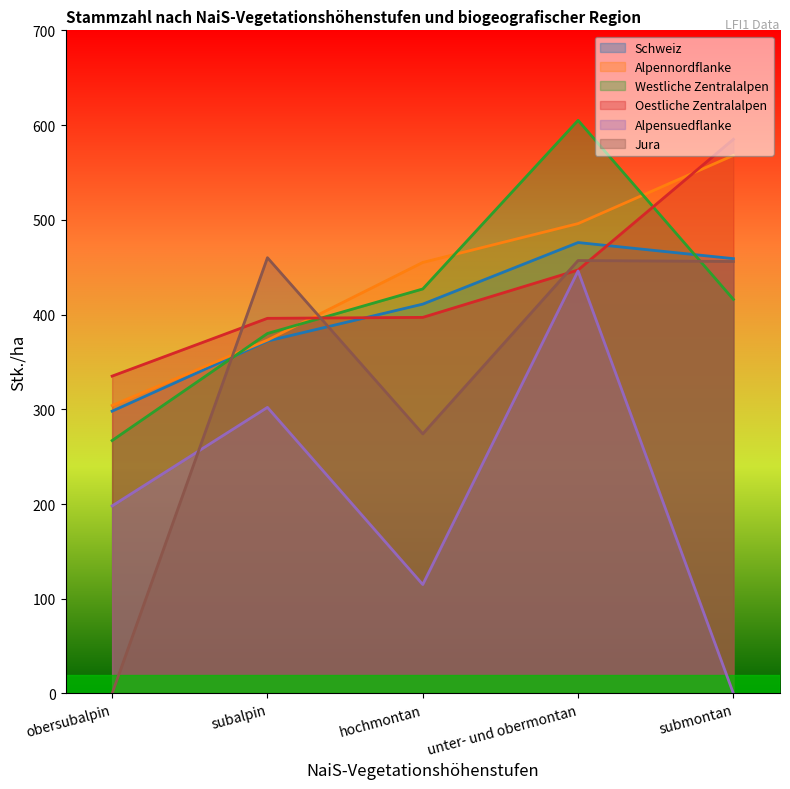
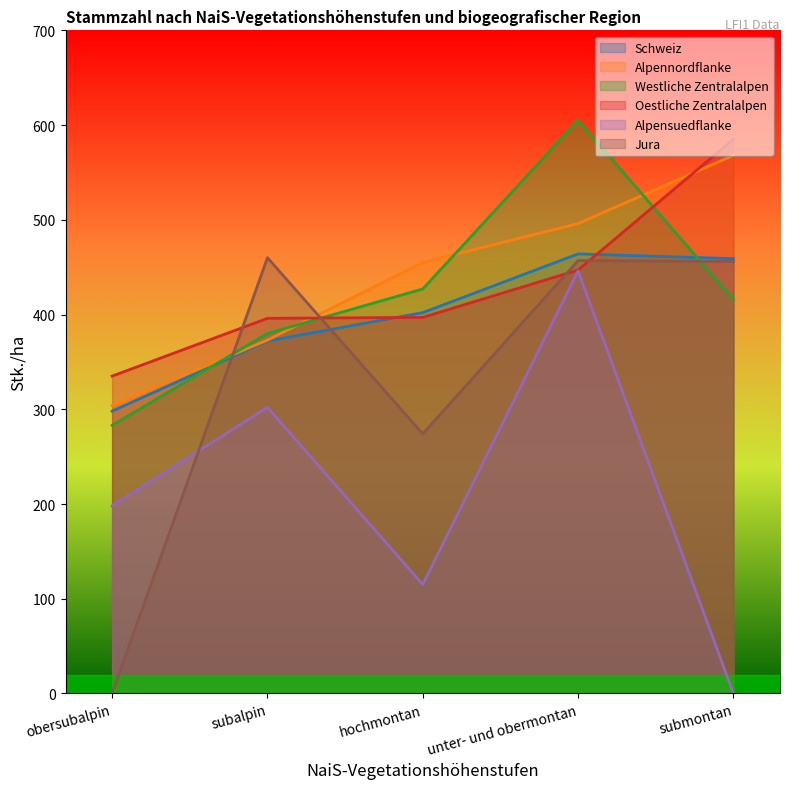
  {
    "Schweiz": {
      "obersubalpin": 300,
-     "hochmontan": 410,
-     "unter- und obermontan": 480,
+     "hochmontan": 400,
+     "unter- und obermontan": 460,
      "submontan": 460
    },
    "Westliche Zentralalpen": {
-     "obersubalpin": 270,
+     "obersubalpin": 280,
      "subalpin": 380,
      "hochmontan": 430,
      "unter- und obermontan": 610,
      "submontan": 420
    },
    "Alpensuedflanke": {
      "obersubalpin": 200,
      "subalpin": 300,
      "hochmontan": 120
    }
  }
